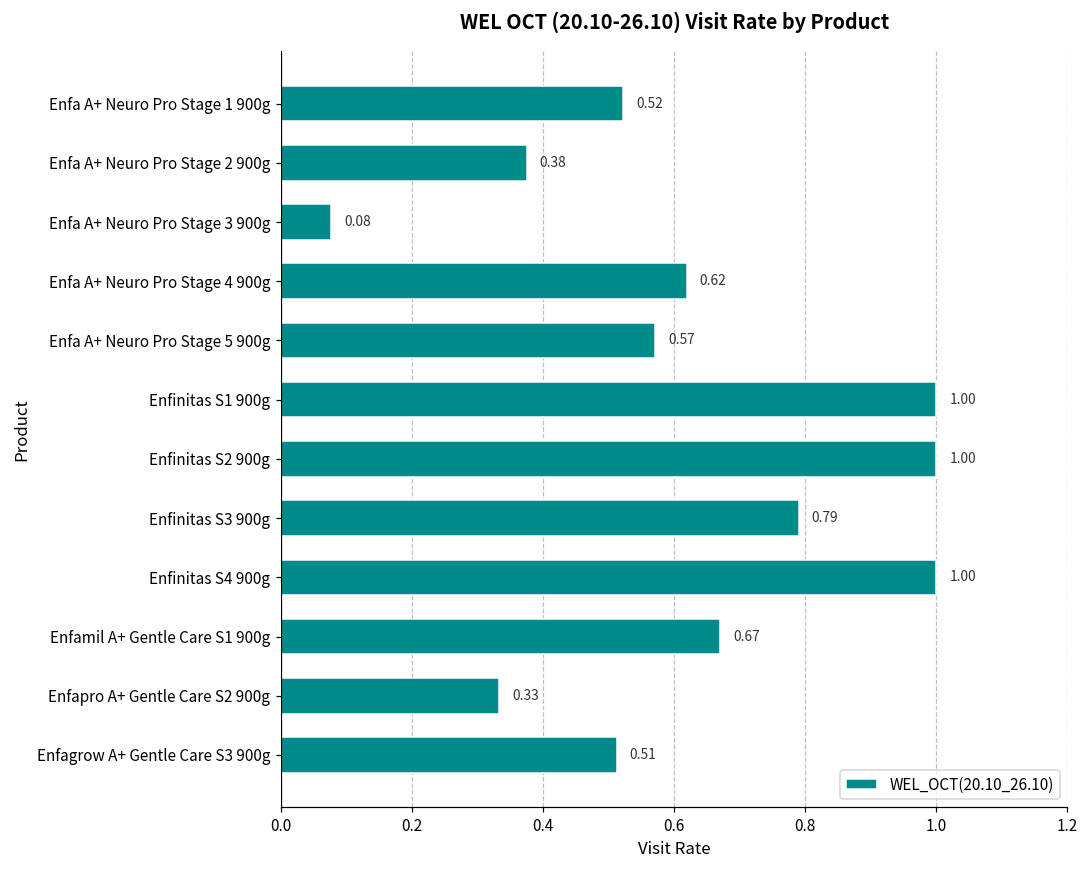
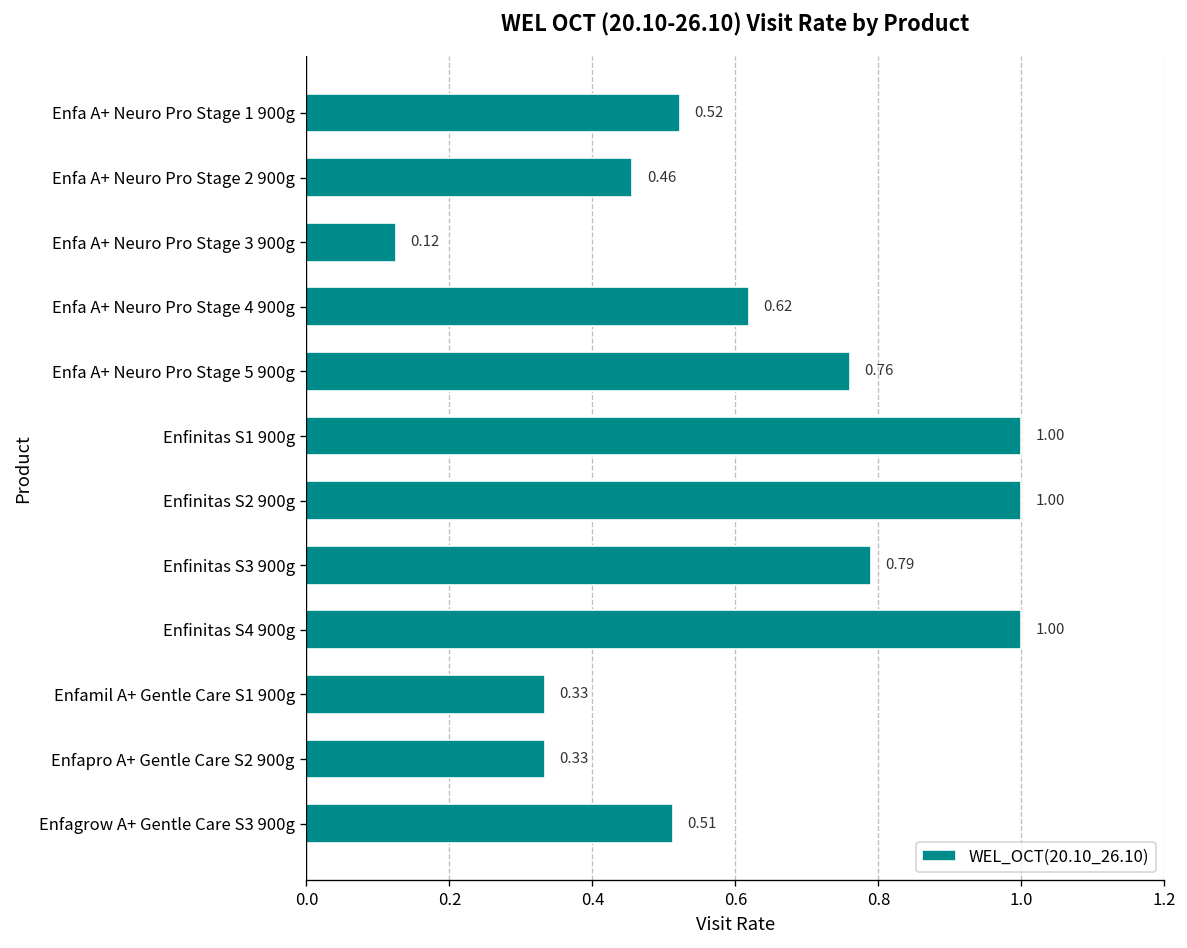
  {
    "Enfa A+ Neuro Pro Stage 1 900g": 0.52,
-   "Enfa A+ Neuro Pro Stage 2 900g": 0.38,
-   "Enfa A+ Neuro Pro Stage 3 900g": 0.08,
+   "Enfa A+ Neuro Pro Stage 2 900g": 0.46,
+   "Enfa A+ Neuro Pro Stage 3 900g": 0.12,
    "Enfa A+ Neuro Pro Stage 4 900g": 0.62,
-   "Enfa A+ Neuro Pro Stage 5 900g": 0.57,
+   "Enfa A+ Neuro Pro Stage 5 900g": 0.76,
    "Enfinitas S1 900g": 1.00,
    "Enfinitas S2 900g": 1.00,
    "Enfinitas S3 900g": 0.79,
    "Enfinitas S4 900g": 1.00,
-   "Enfamil A+ Gentle Care S1 900g": 0.67,
+   "Enfamil A+ Gentle Care S1 900g": 0.33,
    "Enfapro A+ Gentle Care S2 900g": 0.33,
    "Enfagrow A+ Gentle Care S3 900g": 0.51
  }
